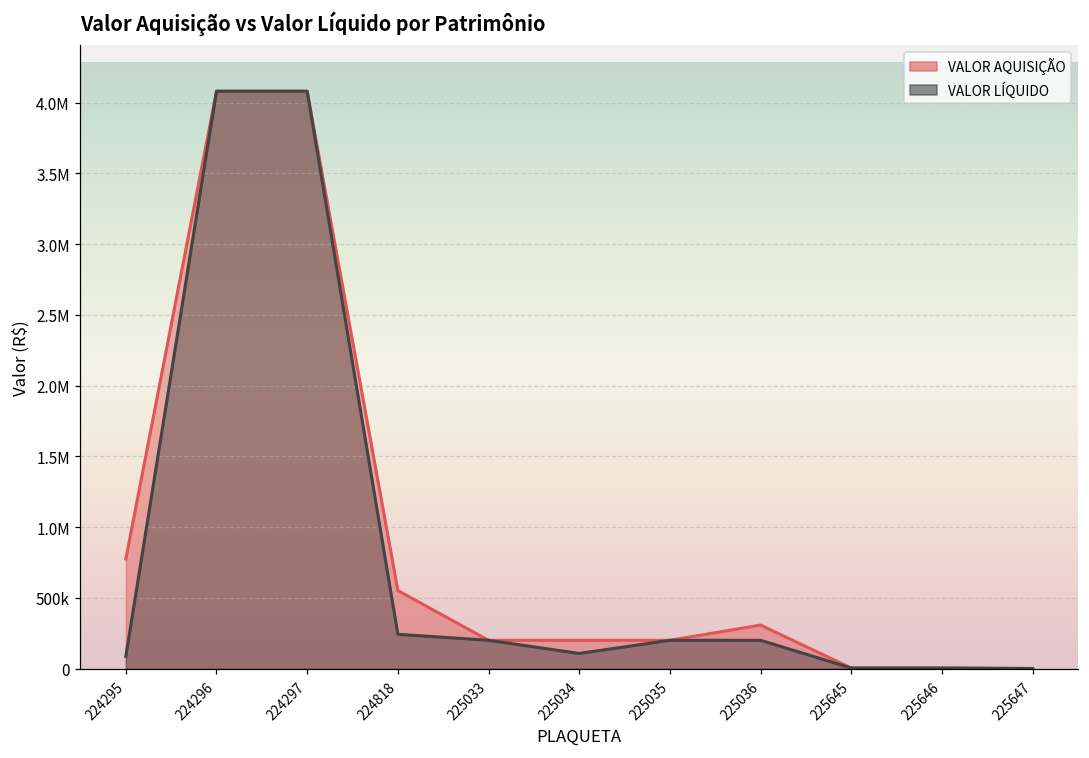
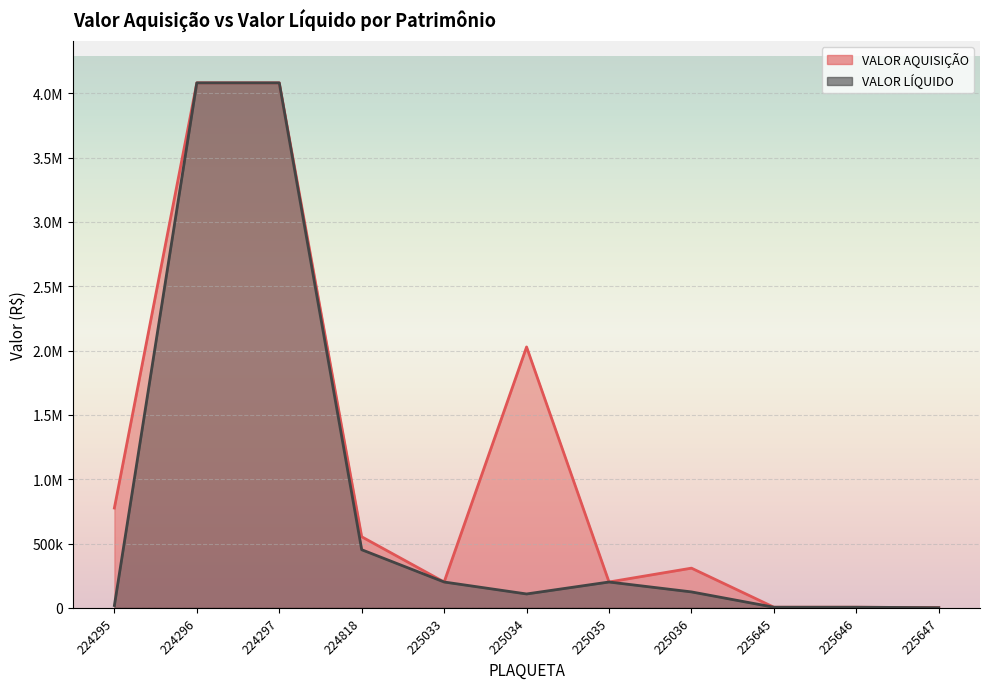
  {
    "VALOR AQUISIÇÃO": {
      "224295": 780000,
      "224818": 550000,
-     "225034": 200000,
+     "225034": 2030000,
      "225036": 310000
    },
    "VALOR LÍQUIDO": {
-     "224295": 90000,
-     "224818": 240000,
+     "224295": 20000,
+     "224818": 450000,
      "225034": 110000,
-     "225036": 200000
+     "225036": 120000
    }
  }
